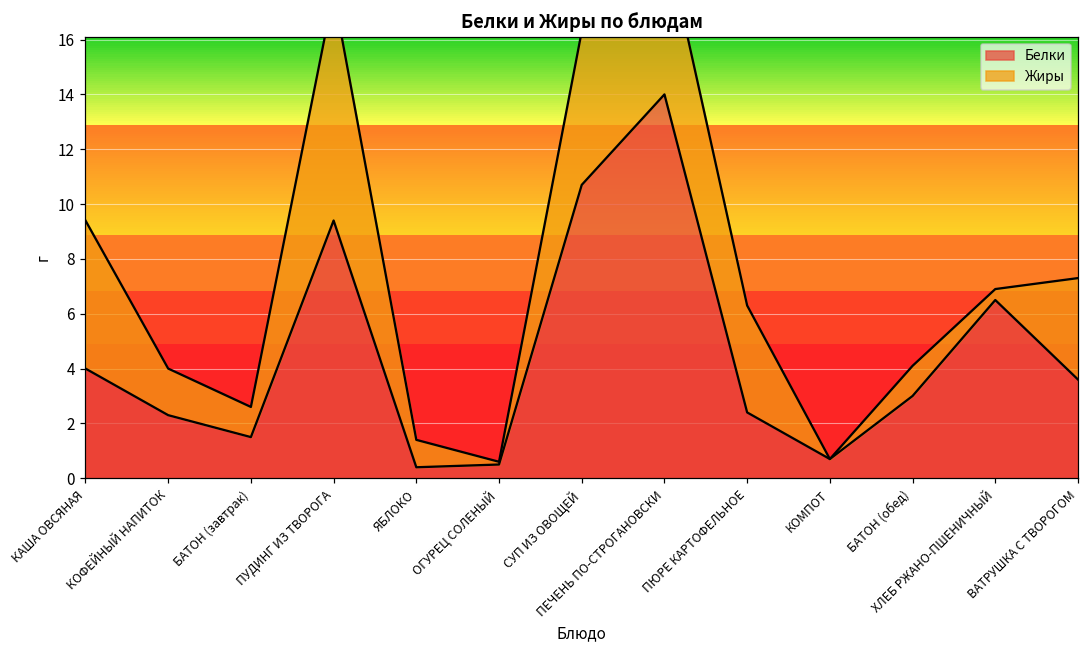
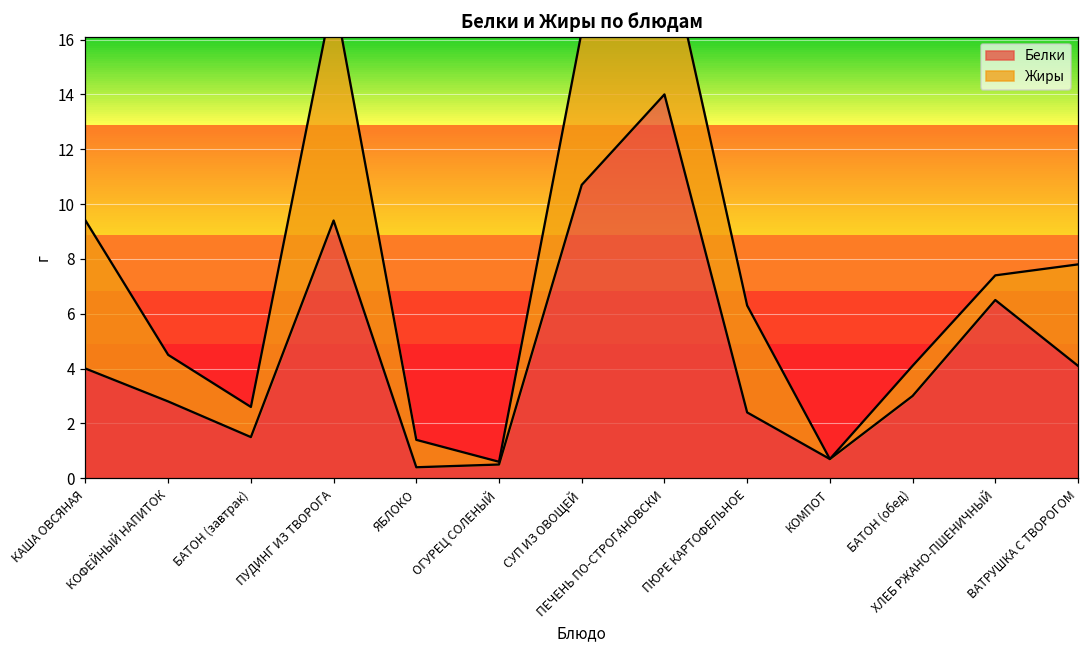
  {
    "Белки": {
      "КАША ОВСЯНАЯ": 4.0,
-     "КОФЕЙНЫЙ НАПИТОК": 2.3,
+     "КОФЕЙНЫЙ НАПИТОК": 2.8,
      "БАТОН (завтрак)": 1.5,
      "ПУДИНГ ИЗ ТВОРОГА": 9.4,
      "ЯБЛОКО": 0.4,
      "СУП ИЗ ОВОЩЕЙ": 10.7,
      "ПЕЧЕНЬ ПО-СТРОГАНОВСКИ": 14.0,
      "ПЮРЕ КАРТОФЕЛЬНОЕ": 2.4,
      "БАТОН (обед)": 3.0,
      "ХЛЕБ РЖАНО-ПШЕНИЧНЫЙ": 6.5,
-     "ВАТРУШКА С ТВОРОГОМ": 3.6
+     "ВАТРУШКА С ТВОРОГОМ": 4.1
    },
    "Жиры": {
      "КАША ОВСЯНАЯ": 5.4,
      "КОФЕЙНЫЙ НАПИТОК": 1.7,
      "БАТОН (завтрак)": 1.1,
      "ЯБЛОКО": 1.0,
      "ПЮРЕ КАРТОФЕЛЬНОЕ": 3.9,
      "БАТОН (обед)": 1.1,
-     "ХЛЕБ РЖАНО-ПШЕНИЧНЫЙ": 0.4,
+     "ХЛЕБ РЖАНО-ПШЕНИЧНЫЙ": 0.9,
      "ВАТРУШКА С ТВОРОГОМ": 3.7
    }
  }
